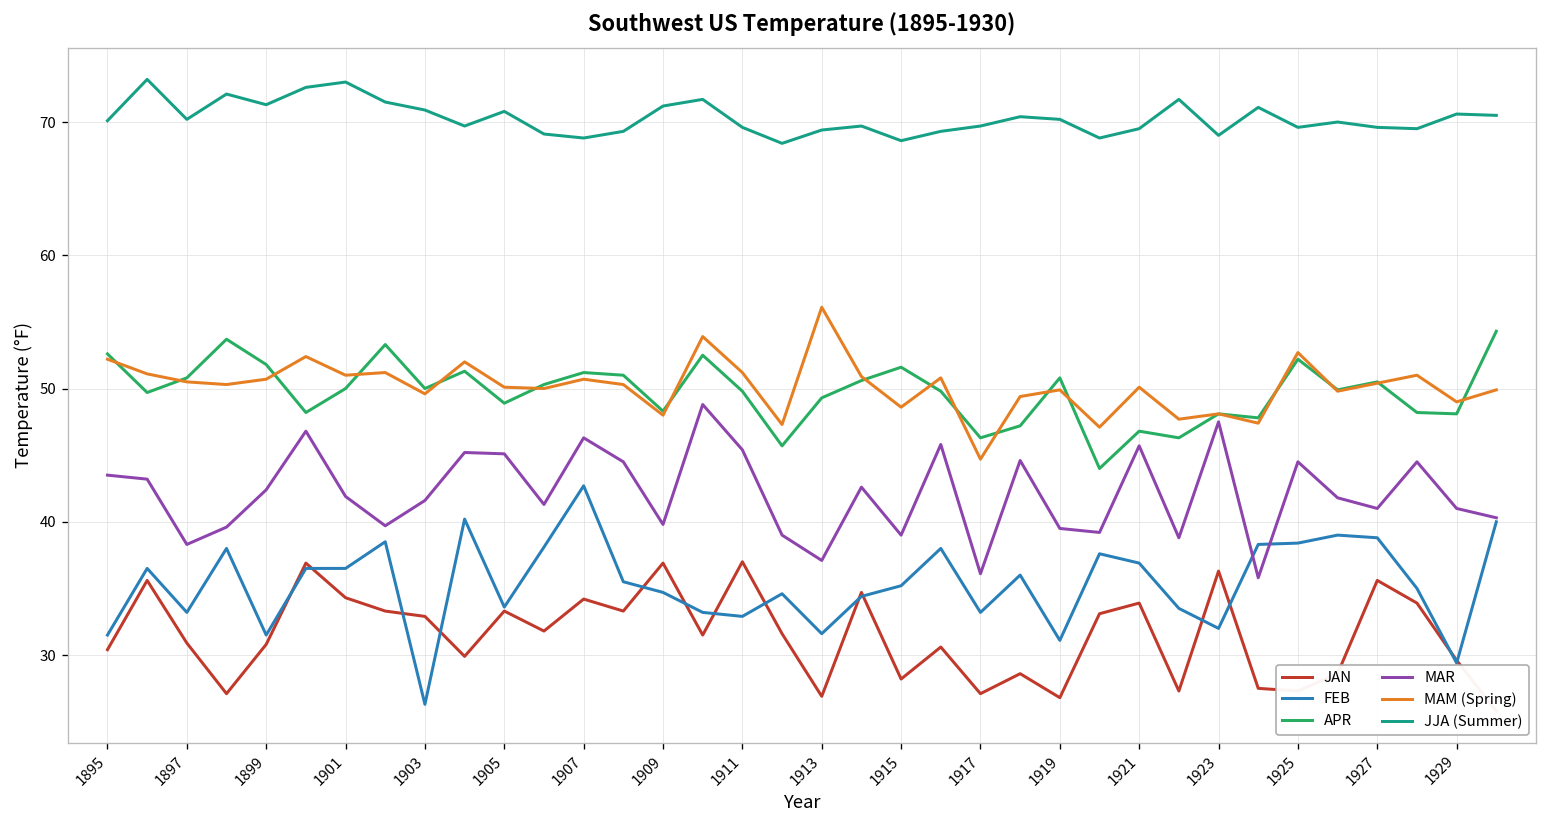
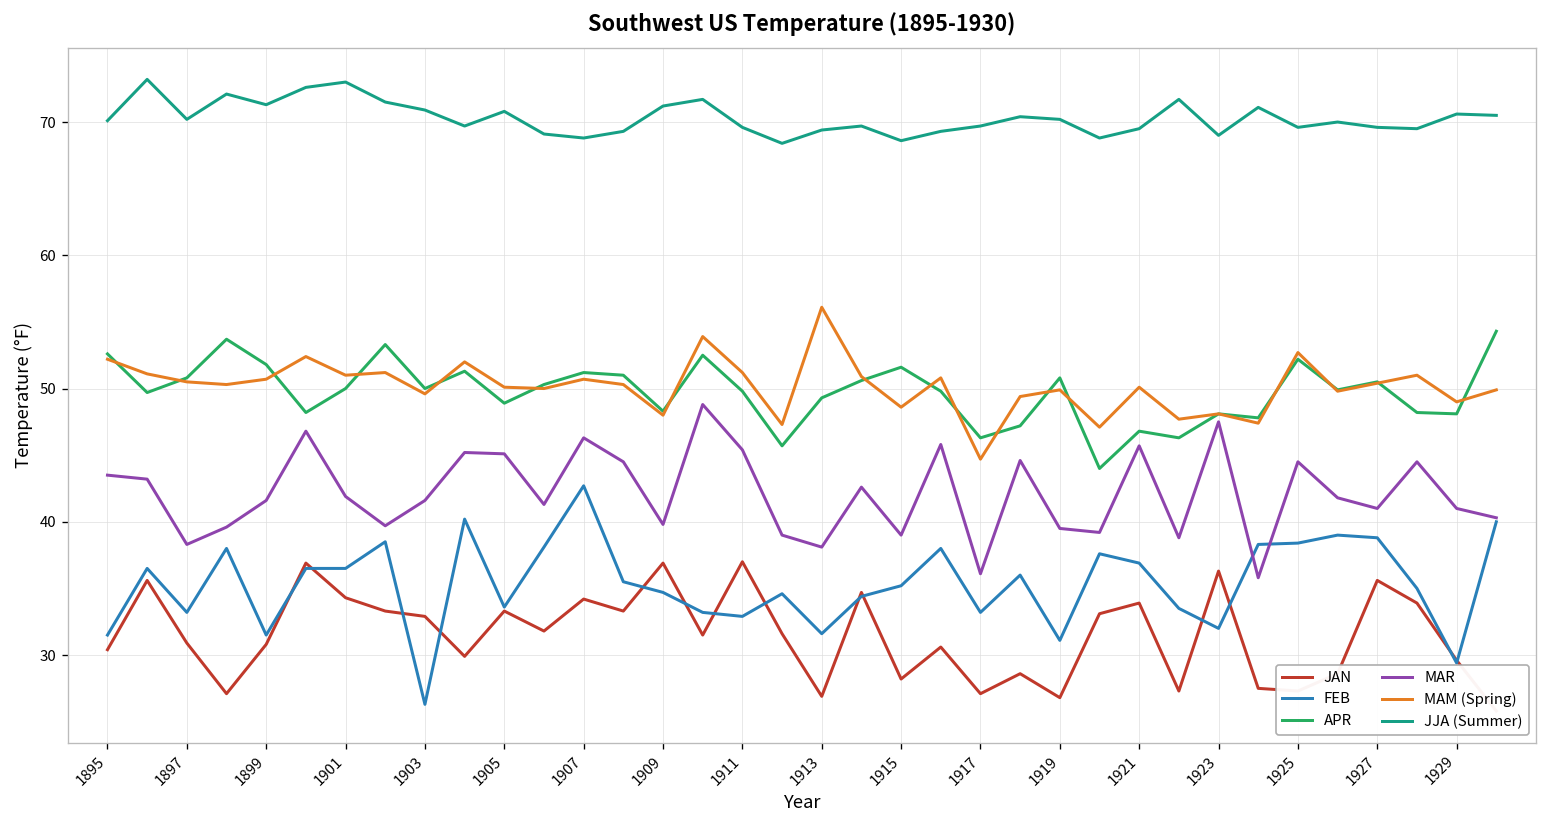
  {
    "JAN": {
      "1895": 30.4,
      "1897": 30.9,
      "1899": 30.8,
      "1901": 34.3,
      "1903": 32.9,
      "1905": 33.3,
      "1907": 34.2,
      "1909": 36.9,
      "1911": 37.0,
      "1913": 26.9,
      "1915": 28.2,
      "1917": 27.1,
      "1919": 26.8,
      "1921": 33.9,
      "1923": 36.3,
      "1927": 35.6
    },
    "FEB": {
      "1895": 31.5,
      "1897": 33.2,
      "1899": 31.5,
      "1901": 36.5,
      "1903": 26.3,
      "1905": 33.6,
      "1907": 42.7,
      "1909": 34.7,
      "1911": 32.9,
      "1913": 31.6,
      "1915": 35.2,
      "1917": 33.2,
      "1919": 31.1,
      "1921": 36.9,
      "1923": 32.0,
      "1925": 38.4,
      "1927": 38.8
    },
    "MAR": {
      "1895": 43.5,
      "1897": 38.3,
-     "1899": 42.4,
+     "1899": 41.6,
      "1901": 41.9,
      "1903": 41.6,
      "1905": 45.1,
      "1907": 46.3,
      "1909": 39.8,
      "1911": 45.4,
-     "1913": 37.1,
+     "1913": 38.1,
      "1915": 39.0,
      "1917": 36.1,
      "1919": 39.5,
      "1921": 45.7,
      "1923": 47.5,
      "1925": 44.5,
      "1927": 41.0,
      "1929": 41.0
    },
    "MAM (Spring)": {
      "1895": 52.2,
      "1897": 50.5,
      "1899": 50.7,
      "1901": 51.0,
      "1903": 49.6,
      "1905": 50.1,
      "1907": 50.7,
      "1909": 48.0,
      "1911": 51.2,
      "1913": 56.1,
      "1915": 48.6,
      "1917": 44.7,
      "1919": 49.9,
      "1921": 50.1,
      "1925": 52.7,
      "1929": 49.0
    }
  }
